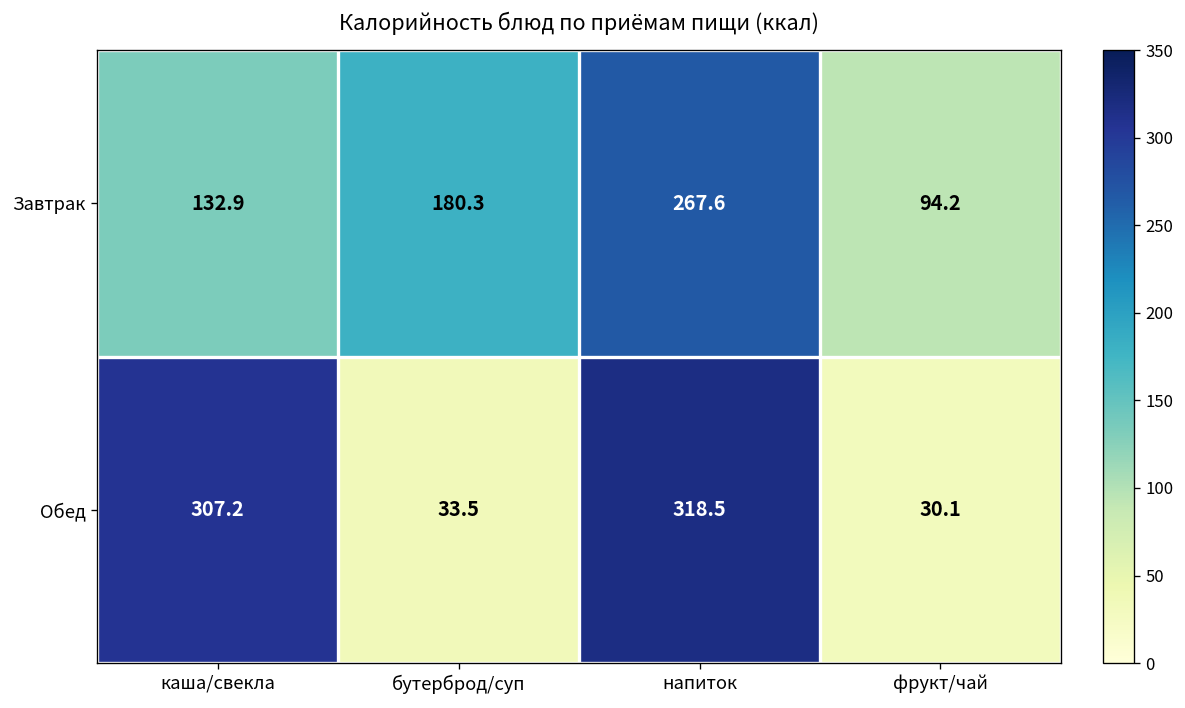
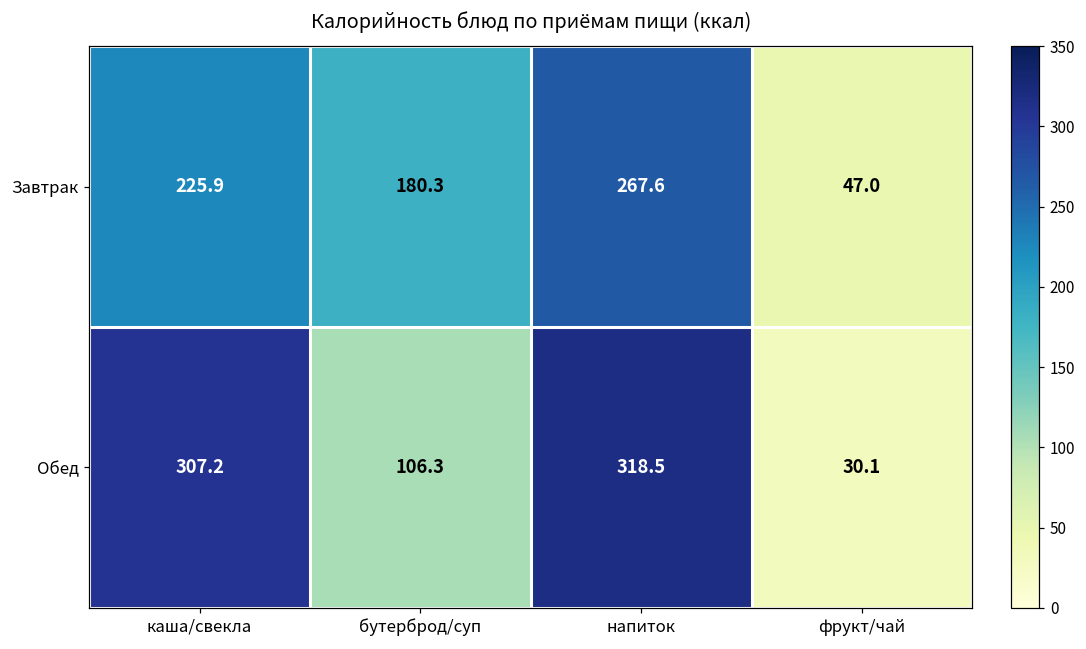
  {
    "Завтрак": {
-     "каша/свекла": 132.9,
+     "каша/свекла": 225.9,
      "бутерброд/суп": 180.3,
      "напиток": 267.6,
-     "фрукт/чай": 94.2
+     "фрукт/чай": 47.0
    },
    "Обед": {
      "каша/свекла": 307.2,
-     "бутерброд/суп": 33.5,
+     "бутерброд/суп": 106.3,
      "напиток": 318.5,
      "фрукт/чай": 30.1
    }
  }
